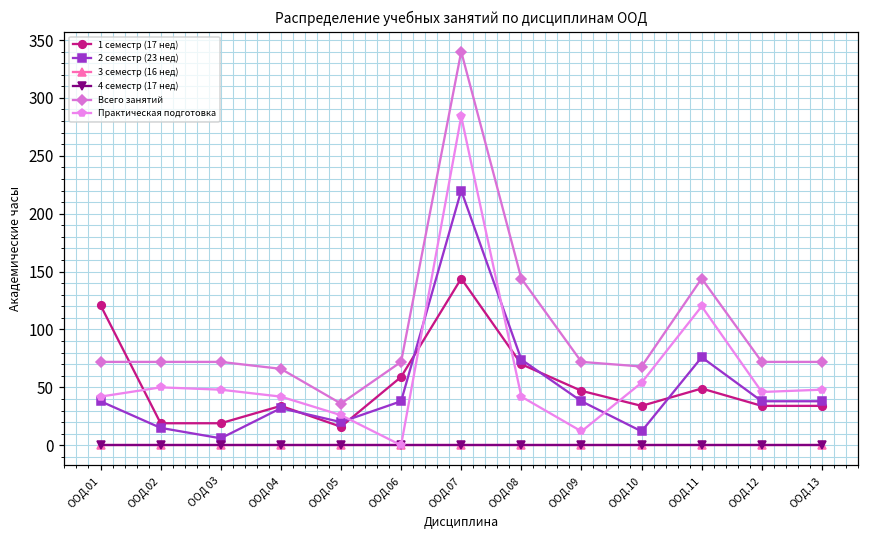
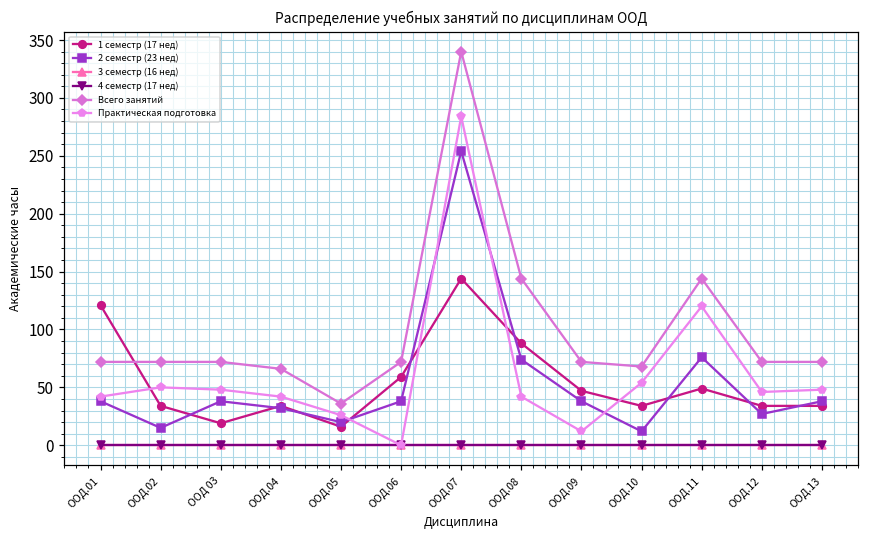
  {
    "1 семестр (17 нед)": {
      "ООД.01": 121,
-     "ООД.02": 19,
+     "ООД.02": 34,
      "ООД 03": 19,
      "ООД.05": 16,
      "ООД.06": 59,
      "ООД.07": 144,
-     "ООД.08": 70,
+     "ООД.08": 88,
      "ООД.09": 47,
      "ООД.10": 34,
      "ООД.11": 49,
      "ООД.12": 34,
      "ООД.13": 34
    },
    "2 семестр (23 нед)": {
      "ООД.01": 38,
      "ООД.02": 15,
-     "ООД 03": 6,
+     "ООД 03": 38,
      "ООД.05": 20,
      "ООД.06": 38,
-     "ООД.07": 220,
+     "ООД.07": 254,
      "ООД.08": 74,
      "ООД.09": 38,
      "ООД.10": 12,
      "ООД.11": 76,
-     "ООД.12": 38,
+     "ООД.12": 27,
      "ООД.13": 38
    },
    "4 семестр (17 нед)": {
      "ООД.01": 0,
      "ООД.02": 0,
      "ООД 03": 0,
      "ООД.04": 0,
      "ООД.05": 0,
      "ООД.07": 0,
      "ООД.08": 0,
      "ООД.09": 0,
      "ООД.10": 0,
      "ООД.11": 0,
      "ООД.12": 0,
      "ООД.13": 0
    }
  }
